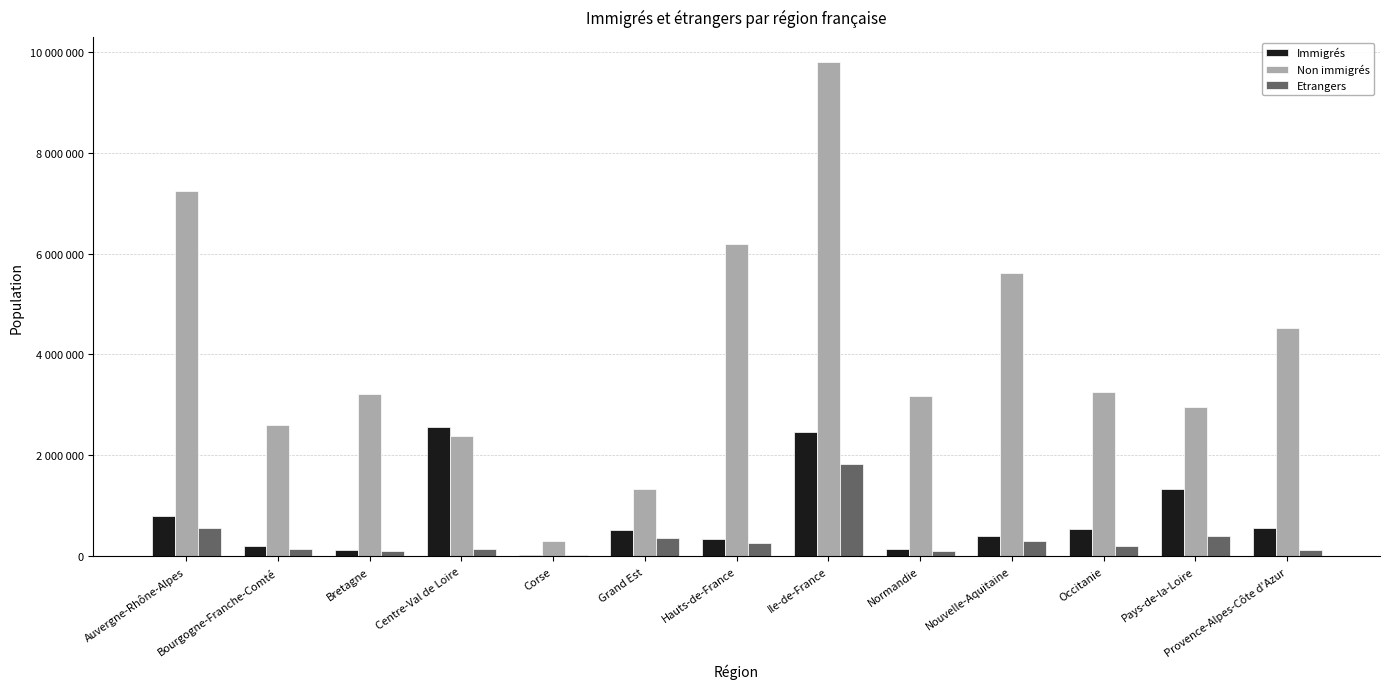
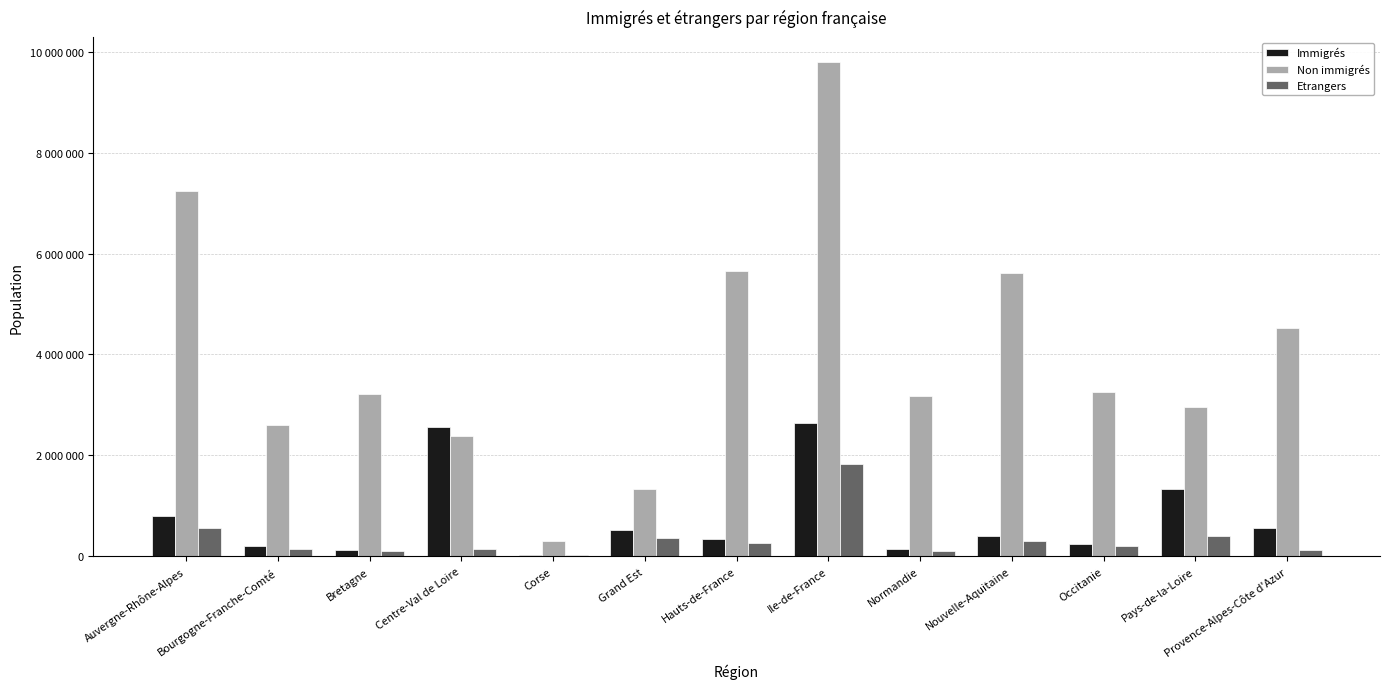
  {
    "Immigrés": {
      "Auvergne-Rhône-Alpes": 800000,
      "Bourgogne-Franche-Comté": 200000,
      "Bretagne": 100000,
      "Centre-Val de Loire": 2600000,
      "Grand Est": 500000,
      "Hauts-de-France": 300000,
-     "Ile-de-France": 2500000,
+     "Ile-de-France": 2600000,
      "Normandie": 200000,
      "Nouvelle-Aquitaine": 400000,
-     "Occitanie": 500000,
+     "Occitanie": 200000,
      "Pays-de-la-Loire": 1300000,
      "Provence-Alpes-Côte d'Azur": 600000
    },
    "Non immigrés": {
      "Auvergne-Rhône-Alpes": 7200000,
      "Bourgogne-Franche-Comté": 2600000,
      "Bretagne": 3200000,
      "Centre-Val de Loire": 2400000,
      "Corse": 300000,
      "Grand Est": 1300000,
-     "Hauts-de-France": 6200000,
+     "Hauts-de-France": 5700000,
      "Ile-de-France": 9800000,
      "Normandie": 3200000,
      "Nouvelle-Aquitaine": 5600000,
      "Occitanie": 3300000,
      "Pays-de-la-Loire": 3000000,
      "Provence-Alpes-Côte d'Azur": 4500000
    },
    "Etrangers": {
      "Auvergne-Rhône-Alpes": 600000,
      "Bourgogne-Franche-Comté": 100000,
      "Bretagne": 100000,
      "Centre-Val de Loire": 100000,
      "Grand Est": 400000,
      "Hauts-de-France": 300000,
      "Ile-de-France": 1800000,
      "Normandie": 100000,
      "Nouvelle-Aquitaine": 300000,
      "Occitanie": 200000,
      "Pays-de-la-Loire": 400000,
      "Provence-Alpes-Côte d'Azur": 100000
    }
  }
